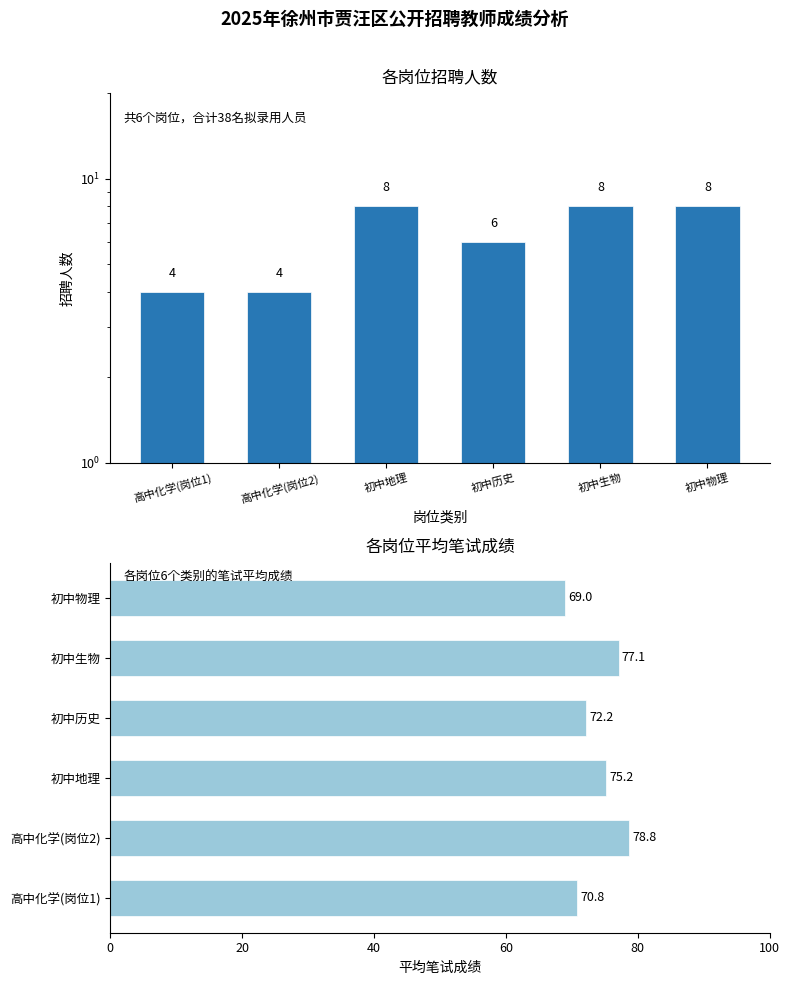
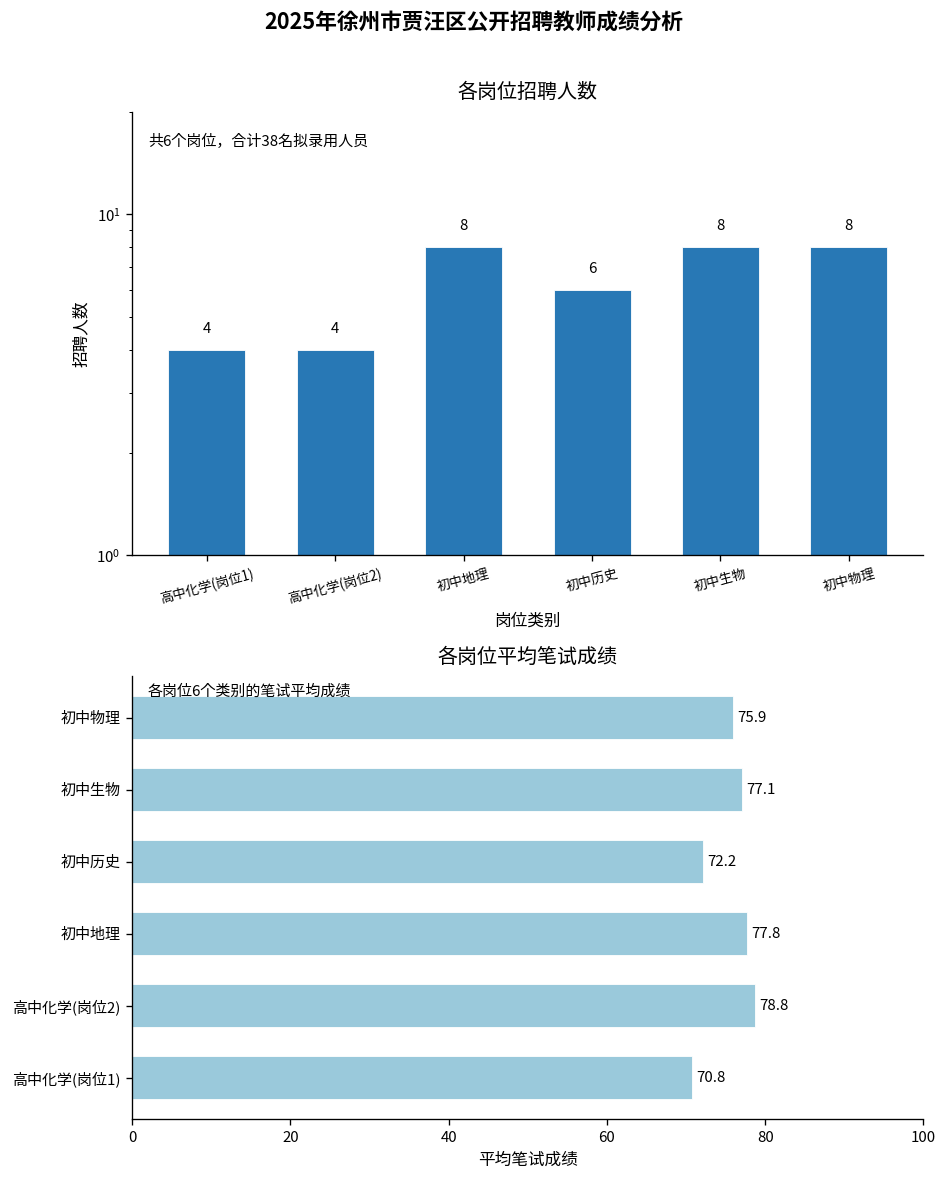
  {
    "各岗位招聘人数": {
      "高中化学(岗位1)": 4,
      "高中化学(岗位2)": 4,
      "初中地理": 8,
      "初中历史": 6,
      "初中生物": 8,
      "初中物理": 8
    },
    "各岗位平均笔试成绩": {
-     "初中物理": 69.0,
+     "初中物理": 75.9,
      "初中生物": 77.1,
      "初中历史": 72.2,
-     "初中地理": 75.2,
+     "初中地理": 77.8,
      "高中化学(岗位2)": 78.8,
      "高中化学(岗位1)": 70.8
    }
  }
